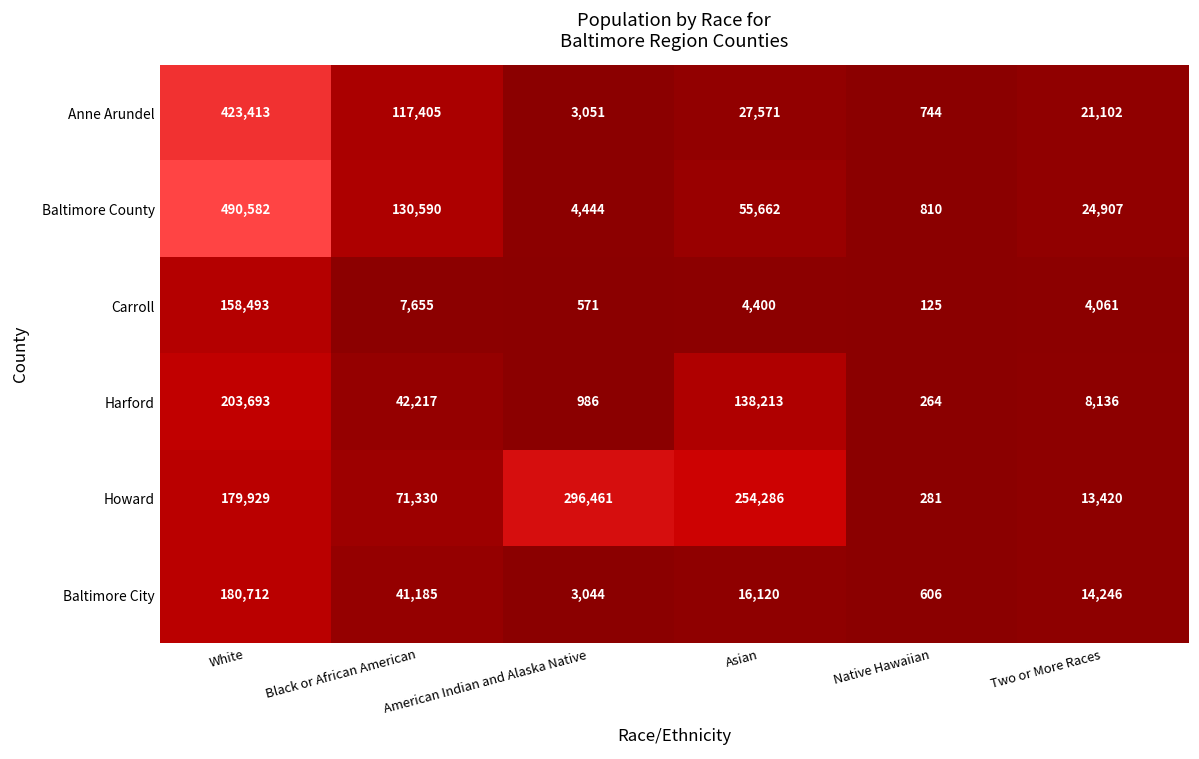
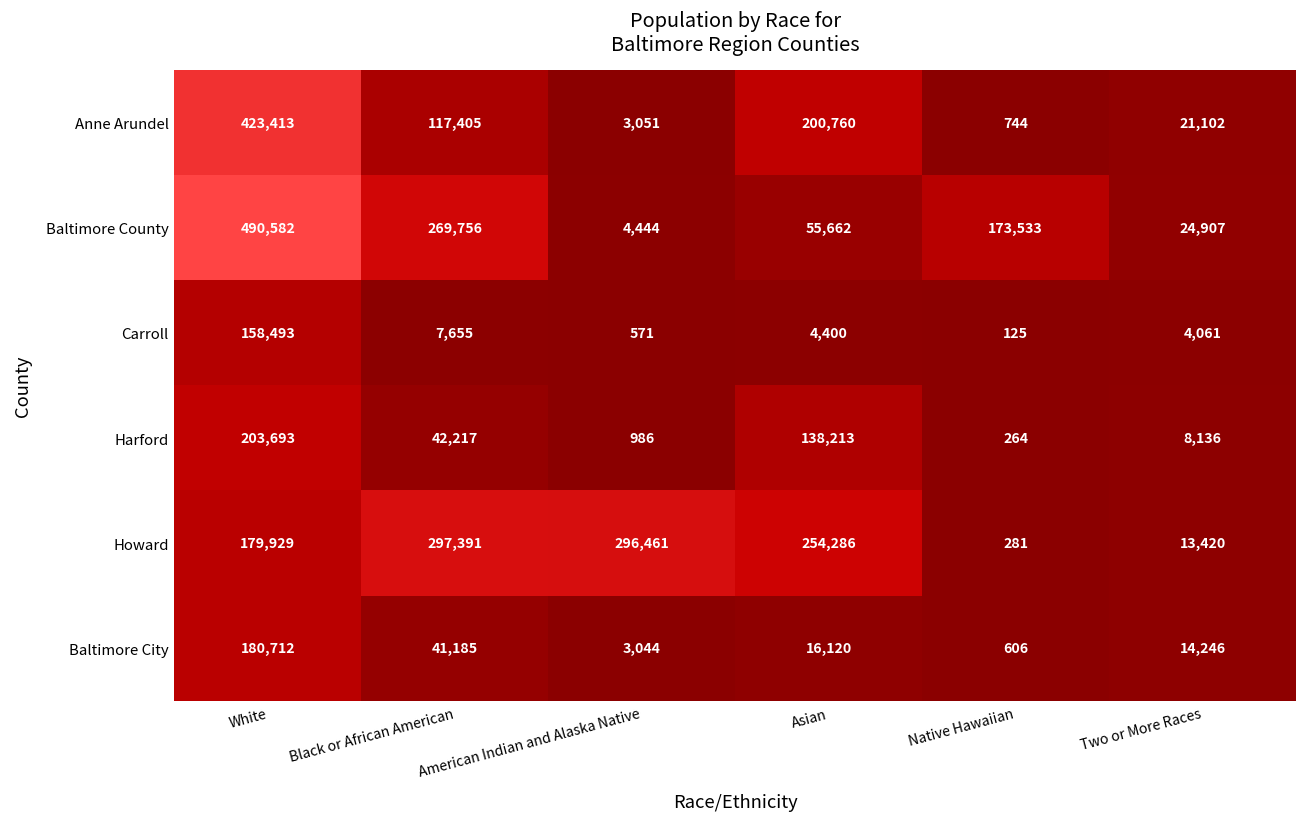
  {
    "Anne Arundel": {
      "White": "423,413",
      "Black or African American": "117,405",
      "American Indian and Alaska Native": "3,051",
-     "Asian": "27,571",
+     "Asian": "200,760",
      "Native Hawaiian": "744",
      "Two or More Races": "21,102"
    },
    "Baltimore County": {
      "White": "490,582",
-     "Black or African American": "130,590",
+     "Black or African American": "269,756",
      "American Indian and Alaska Native": "4,444",
      "Asian": "55,662",
-     "Native Hawaiian": "810",
+     "Native Hawaiian": "173,533",
      "Two or More Races": "24,907"
    },
    "Carroll": {
      "White": "158,493",
      "Black or African American": "7,655",
      "American Indian and Alaska Native": "571",
      "Asian": "4,400",
      "Native Hawaiian": "125",
      "Two or More Races": "4,061"
    },
    "Harford": {
      "White": "203,693",
      "Black or African American": "42,217",
      "American Indian and Alaska Native": "986",
      "Asian": "138,213",
      "Native Hawaiian": "264",
      "Two or More Races": "8,136"
    },
    "Howard": {
      "White": "179,929",
-     "Black or African American": "71,330",
+     "Black or African American": "297,391",
      "American Indian and Alaska Native": "296,461",
      "Asian": "254,286",
      "Native Hawaiian": "281",
      "Two or More Races": "13,420"
    },
    "Baltimore City": {
      "White": "180,712",
      "Black or African American": "41,185",
      "American Indian and Alaska Native": "3,044",
      "Asian": "16,120",
      "Native Hawaiian": "606",
      "Two or More Races": "14,246"
    }
  }
